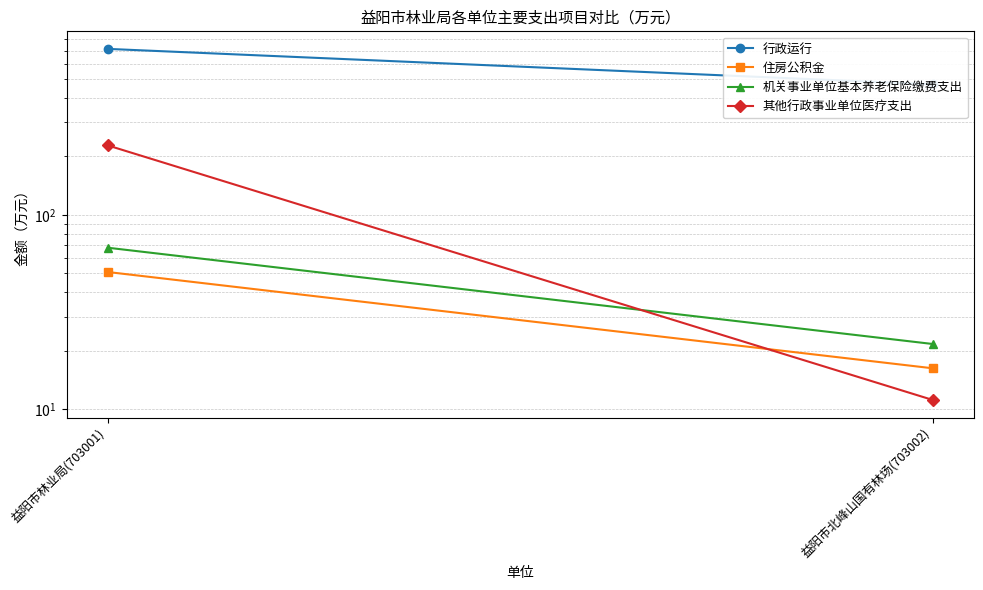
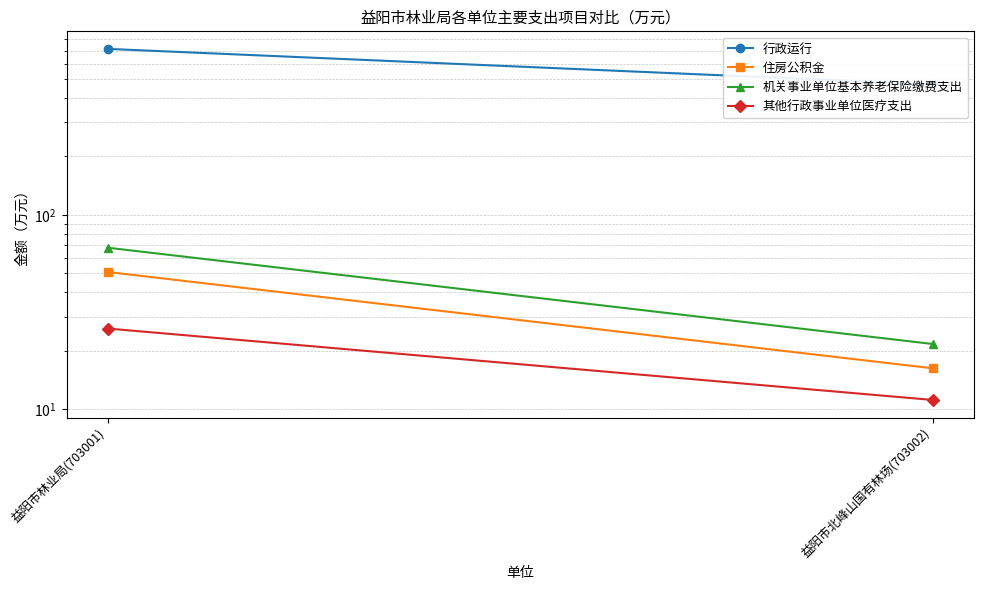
  {
    "行政运行": {
      "益阳市林业局(703001)": 710
    },
    "住房公积金": {
      "益阳市林业局(703001)": 51,
      "益阳市北峰山国有林场(703002)": 16
    },
    "机关事业单位基本养老保险缴费支出": {
      "益阳市林业局(703001)": 68,
      "益阳市北峰山国有林场(703002)": 22
    },
    "其他行政事业单位医疗支出": {
-     "益阳市林业局(703001)": 230,
+     "益阳市林业局(703001)": 26,
      "益阳市北峰山国有林场(703002)": 11
    }
  }
